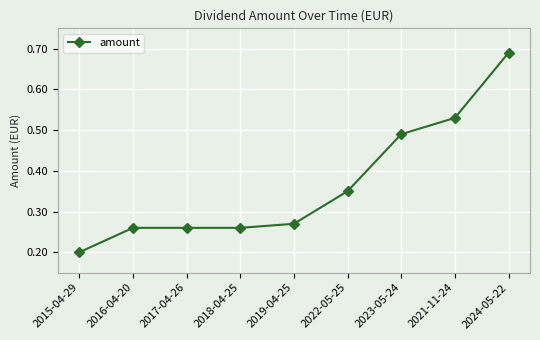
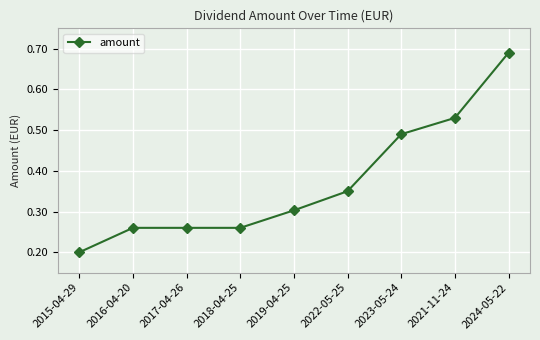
  {
    "2015-04-29": 0.20,
    "2016-04-20": 0.26,
    "2017-04-26": 0.26,
    "2018-04-25": 0.26,
-   "2019-04-25": 0.27,
+   "2019-04-25": 0.30,
    "2022-05-25": 0.35,
    "2023-05-24": 0.49,
    "2021-11-24": 0.53,
    "2024-05-22": 0.69
  }
